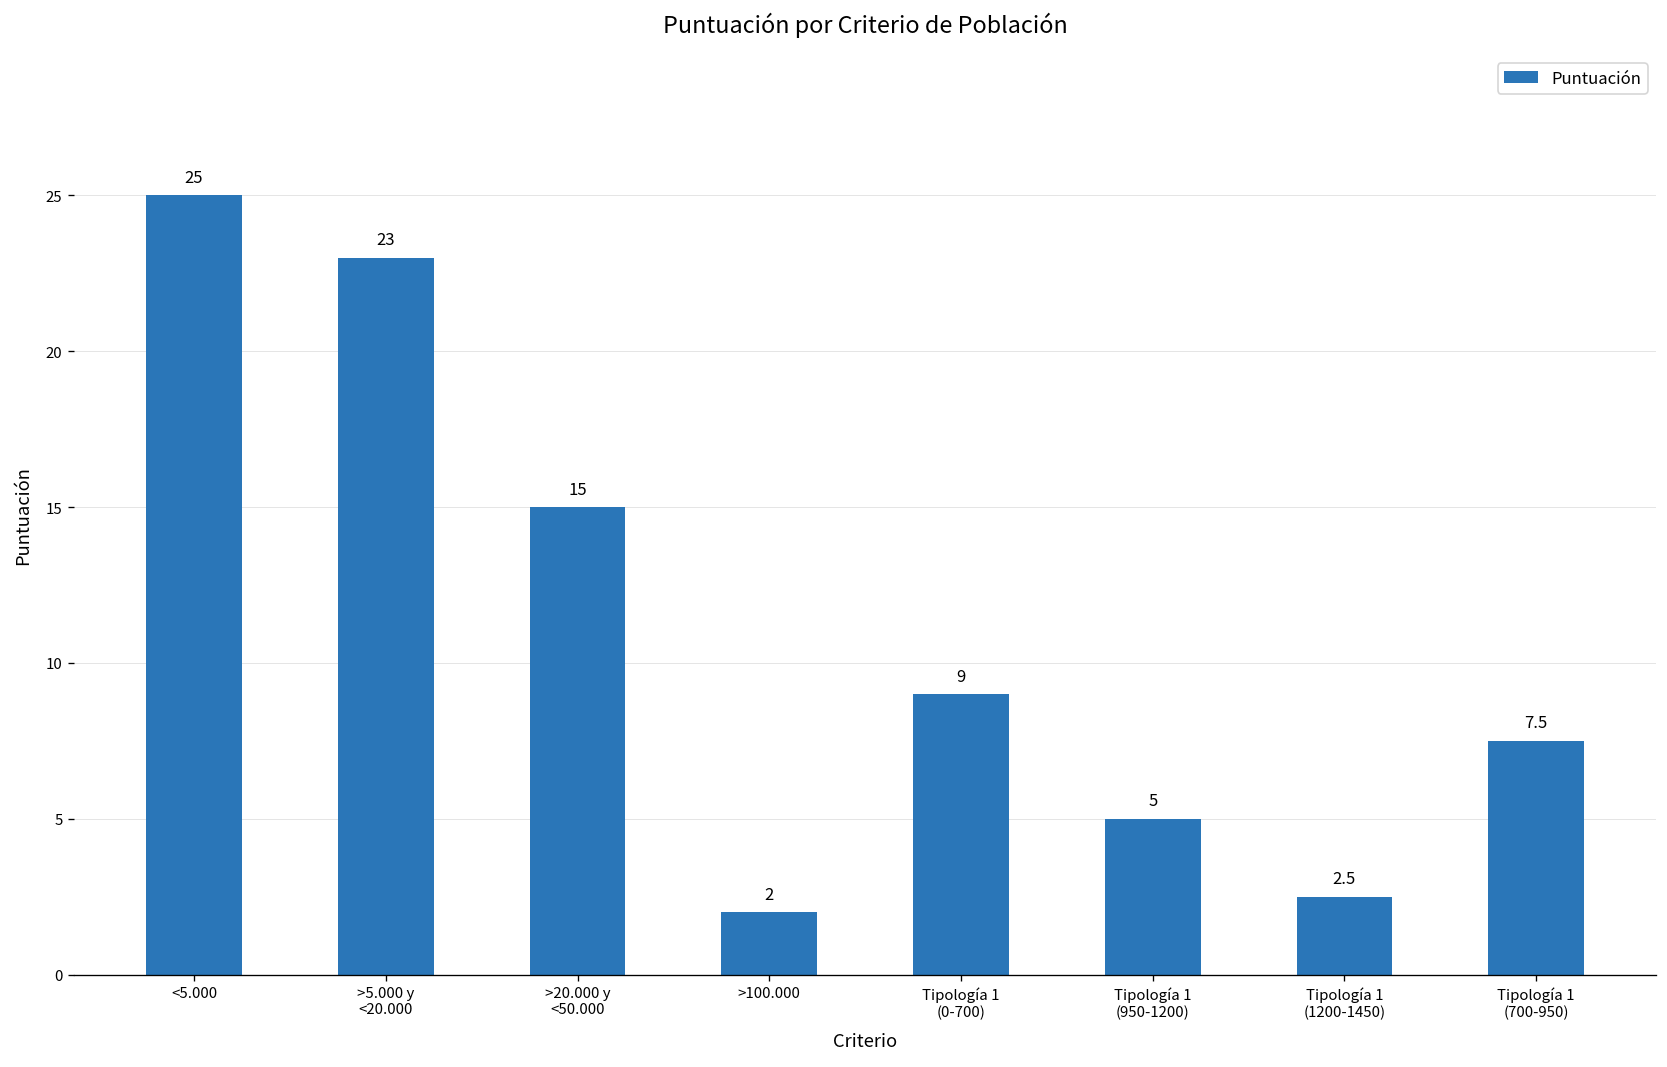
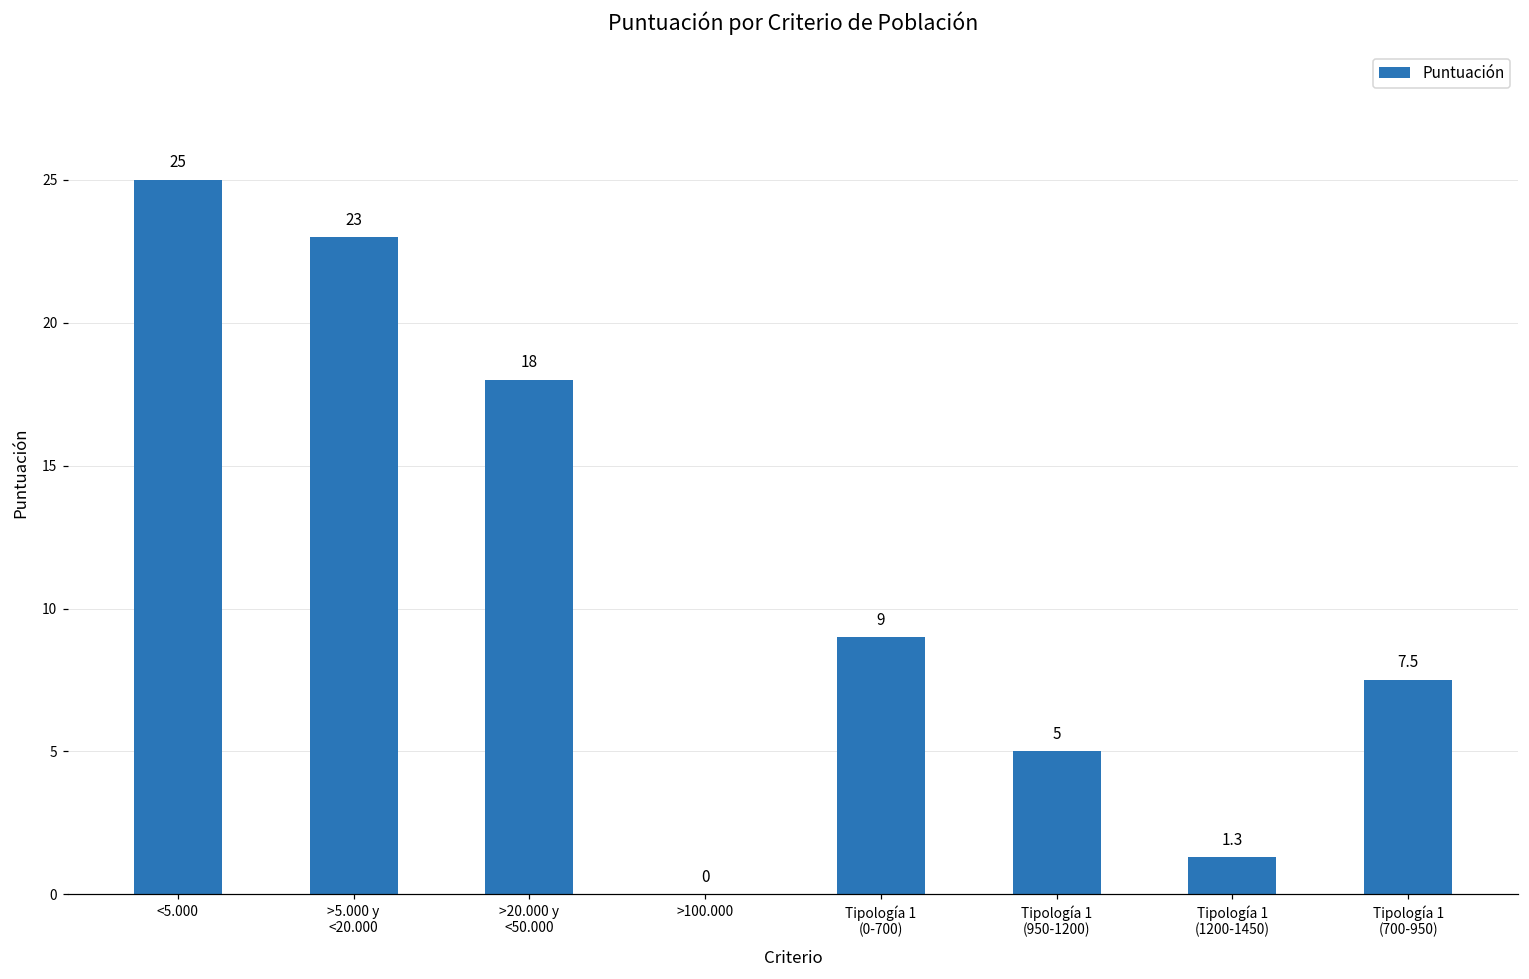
  {
    "<5.000": 25,
    ">5.000 y <20.000": 23,
-   ">20.000 y <50.000": 15,
-   ">100.000": 2,
+   ">20.000 y <50.000": 18,
+   ">100.000": 0,
    "Tipología 1 (0-700)": 9,
    "Tipología 1 (950-1200)": 5,
-   "Tipología 1 (1200-1450)": 2.5,
+   "Tipología 1 (1200-1450)": 1.3,
    "Tipología 1 (700-950)": 7.5
  }
